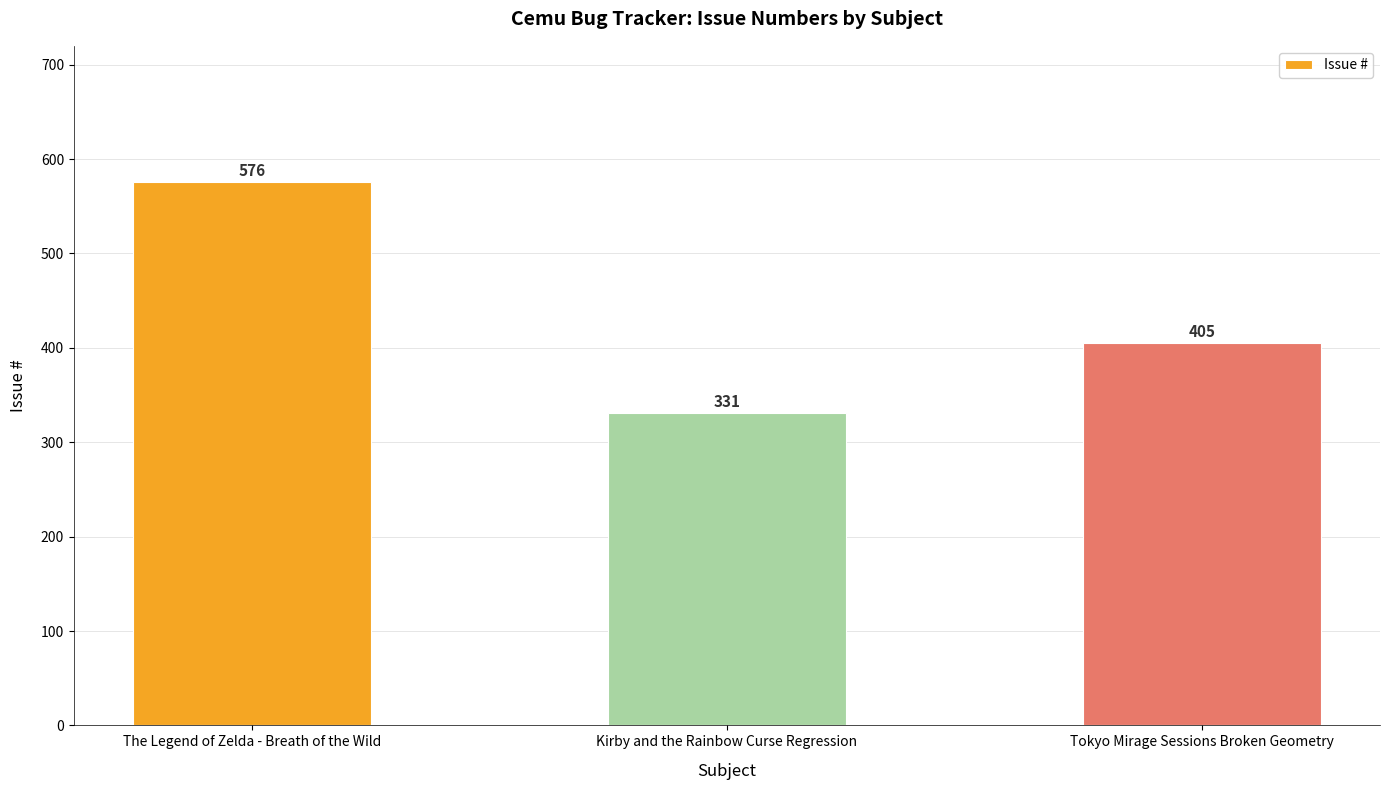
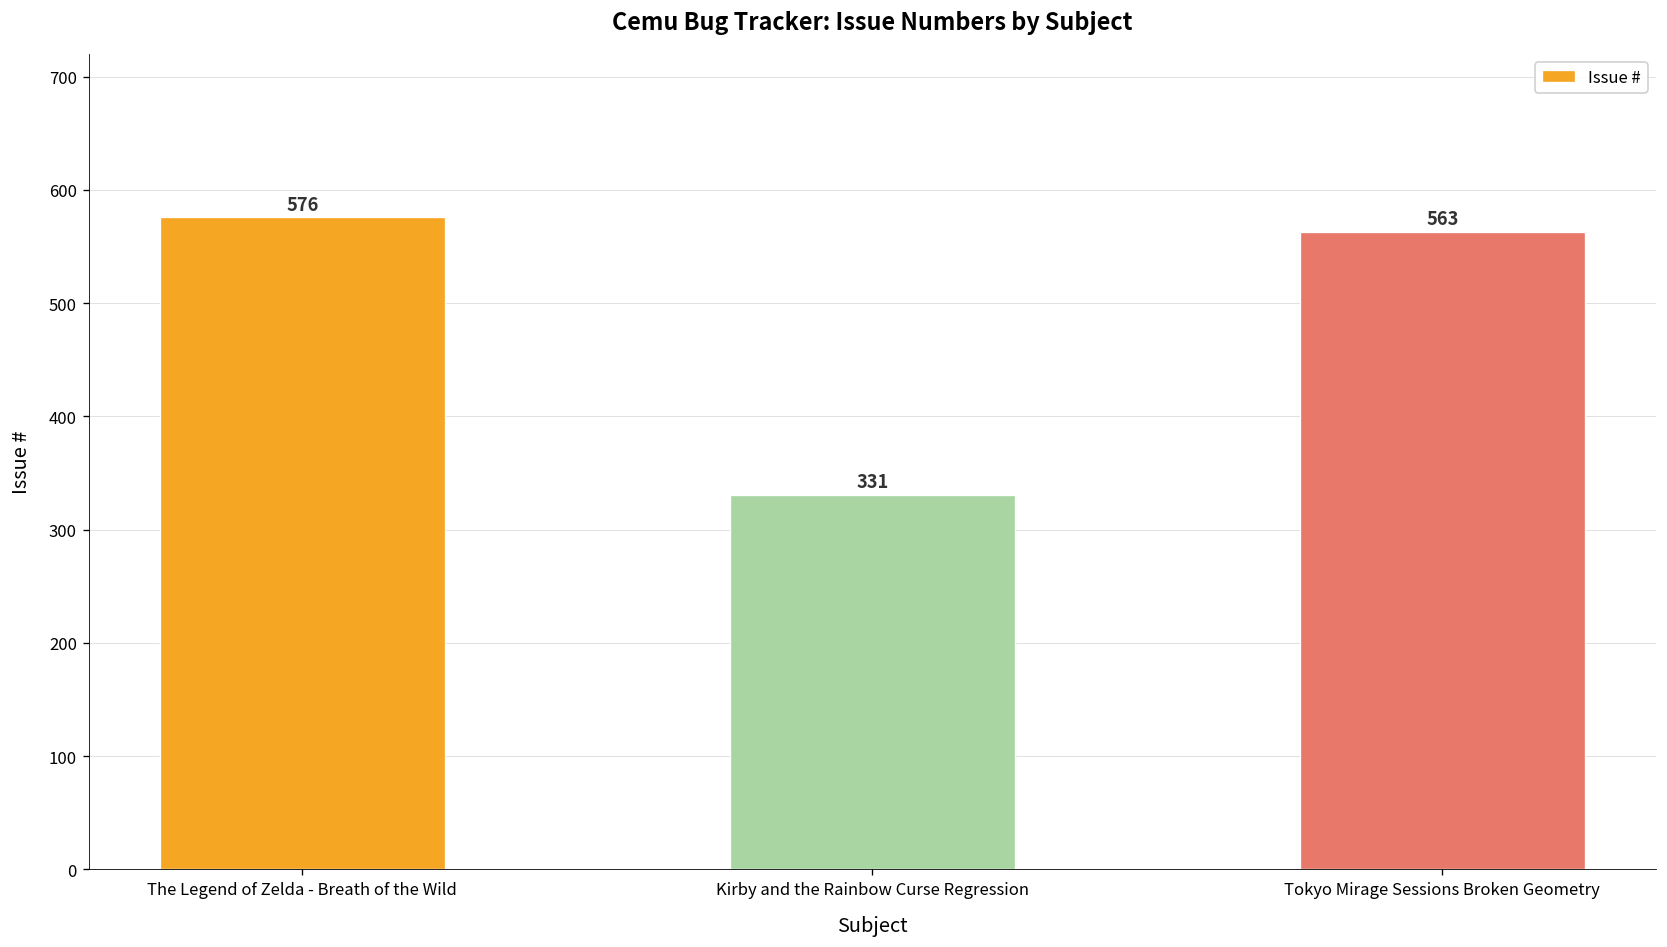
  {
    "The Legend of Zelda - Breath of the Wild": 576,
    "Kirby and the Rainbow Curse Regression": 331,
-   "Tokyo Mirage Sessions Broken Geometry": 405
+   "Tokyo Mirage Sessions Broken Geometry": 563
  }
